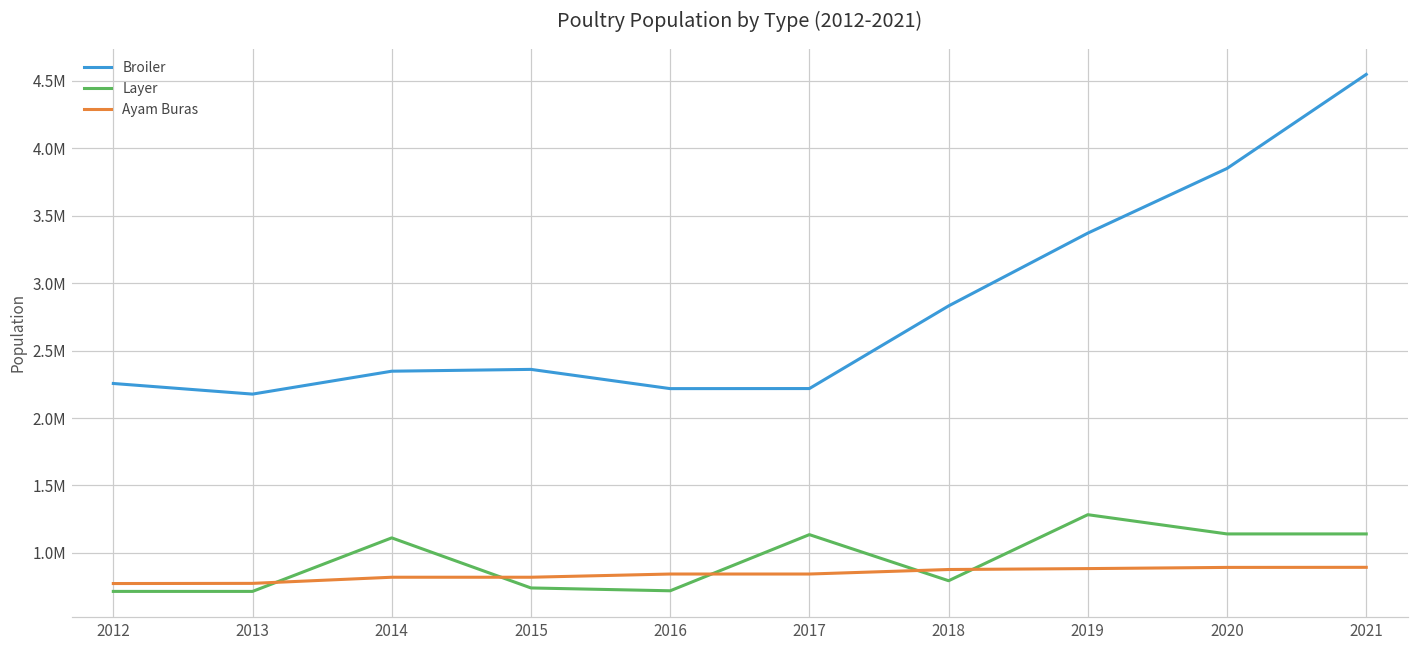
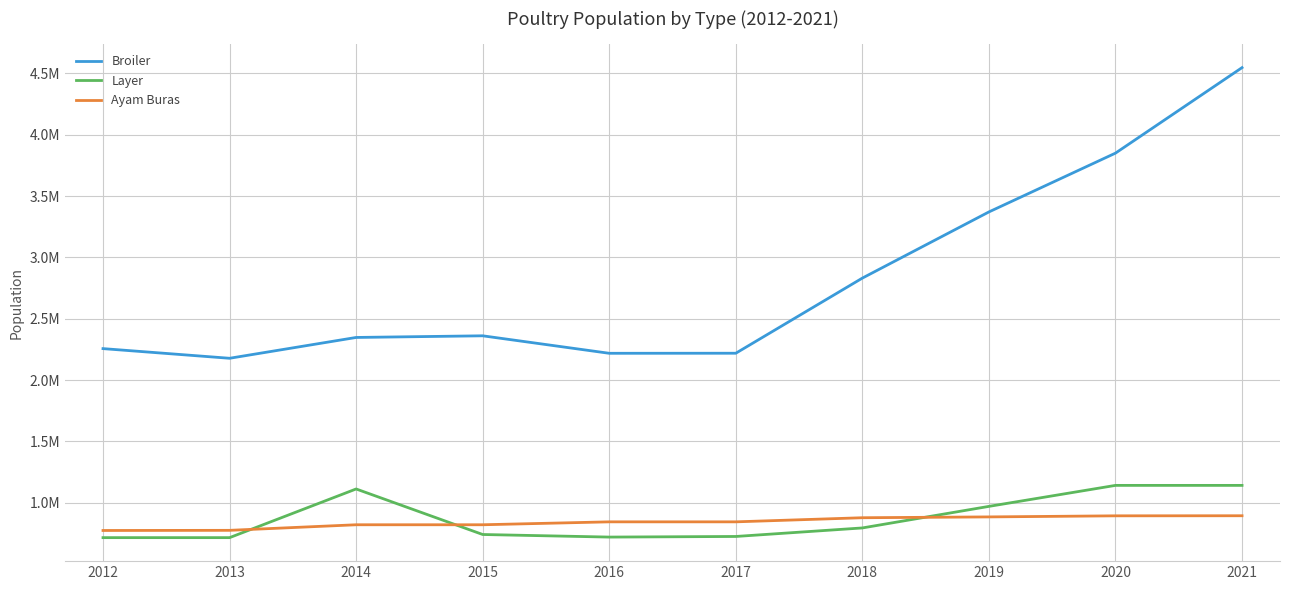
  {
    "Broiler": {
      "2012": 2260000,
      "2013": 2180000,
      "2014": 2350000,
      "2015": 2360000,
      "2016": 2220000,
      "2017": 2220000,
      "2018": 2830000,
      "2019": 3370000,
      "2020": 3850000,
      "2021": 4550000
    },
    "Layer": {
      "2012": 710000,
      "2013": 710000,
      "2014": 1110000,
      "2015": 740000,
      "2016": 720000,
-     "2017": 1140000,
+     "2017": 720000,
      "2018": 790000,
-     "2019": 1280000,
+     "2019": 970000,
      "2020": 1140000,
      "2021": 1140000
    },
    "Ayam Buras": {
      "2012": 770000,
      "2013": 770000,
      "2014": 820000,
      "2015": 820000,
      "2016": 840000,
      "2017": 840000,
      "2018": 880000,
      "2019": 880000,
      "2020": 890000,
      "2021": 890000
    }
  }
